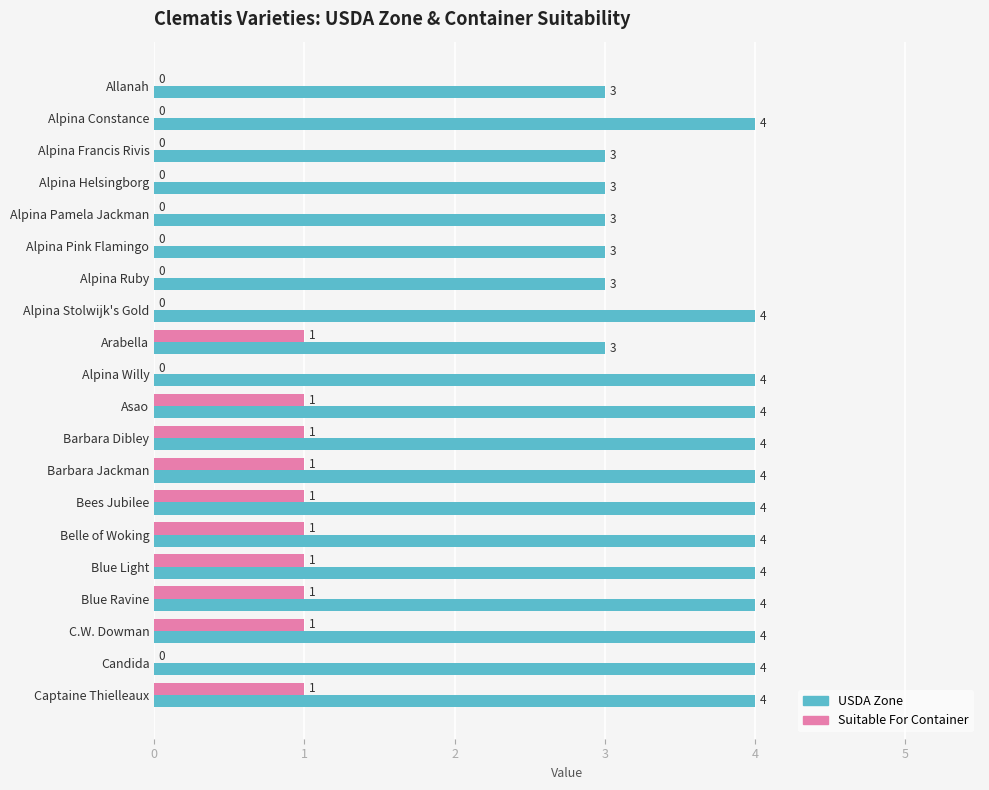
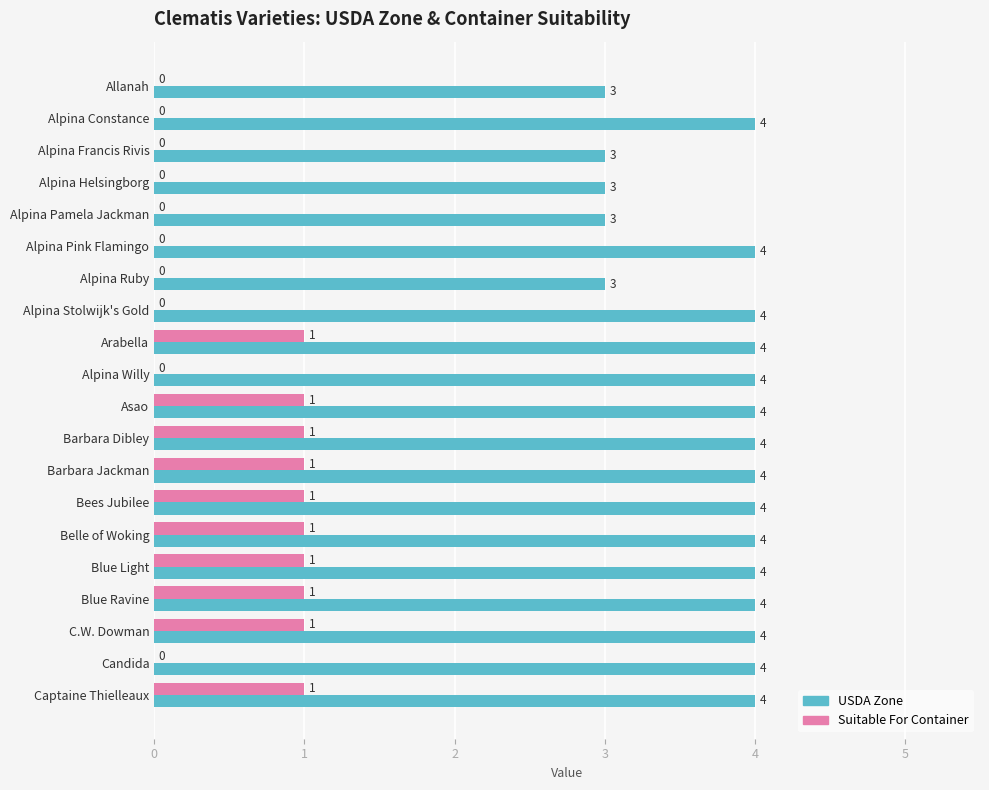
  {
    "USDA Zone": {
      "Allanah": 3,
      "Alpina Constance": 4,
      "Alpina Francis Rivis": 3,
      "Alpina Helsingborg": 3,
      "Alpina Pamela Jackman": 3,
-     "Alpina Pink Flamingo": 3,
+     "Alpina Pink Flamingo": 4,
      "Alpina Ruby": 3,
      "Alpina Stolwijk's Gold": 4,
-     "Arabella": 3,
+     "Arabella": 4,
      "Alpina Willy": 4,
      "Asao": 4,
      "Barbara Dibley": 4,
      "Barbara Jackman": 4,
      "Bees Jubilee": 4,
      "Belle of Woking": 4,
      "Blue Light": 4,
      "Blue Ravine": 4,
      "C.W. Dowman": 4,
      "Candida": 4,
      "Captaine Thielleaux": 4
    },
    "Suitable For Container": {
      "Allanah": 0,
      "Alpina Constance": 0,
      "Alpina Francis Rivis": 0,
      "Alpina Helsingborg": 0,
      "Alpina Pamela Jackman": 0,
      "Alpina Pink Flamingo": 0,
      "Alpina Ruby": 0,
      "Alpina Stolwijk's Gold": 0,
      "Arabella": 1,
      "Alpina Willy": 0,
      "Asao": 1,
      "Barbara Dibley": 1,
      "Barbara Jackman": 1,
      "Bees Jubilee": 1,
      "Belle of Woking": 1,
      "Blue Light": 1,
      "Blue Ravine": 1,
      "C.W. Dowman": 1,
      "Candida": 0,
      "Captaine Thielleaux": 1
    }
  }
